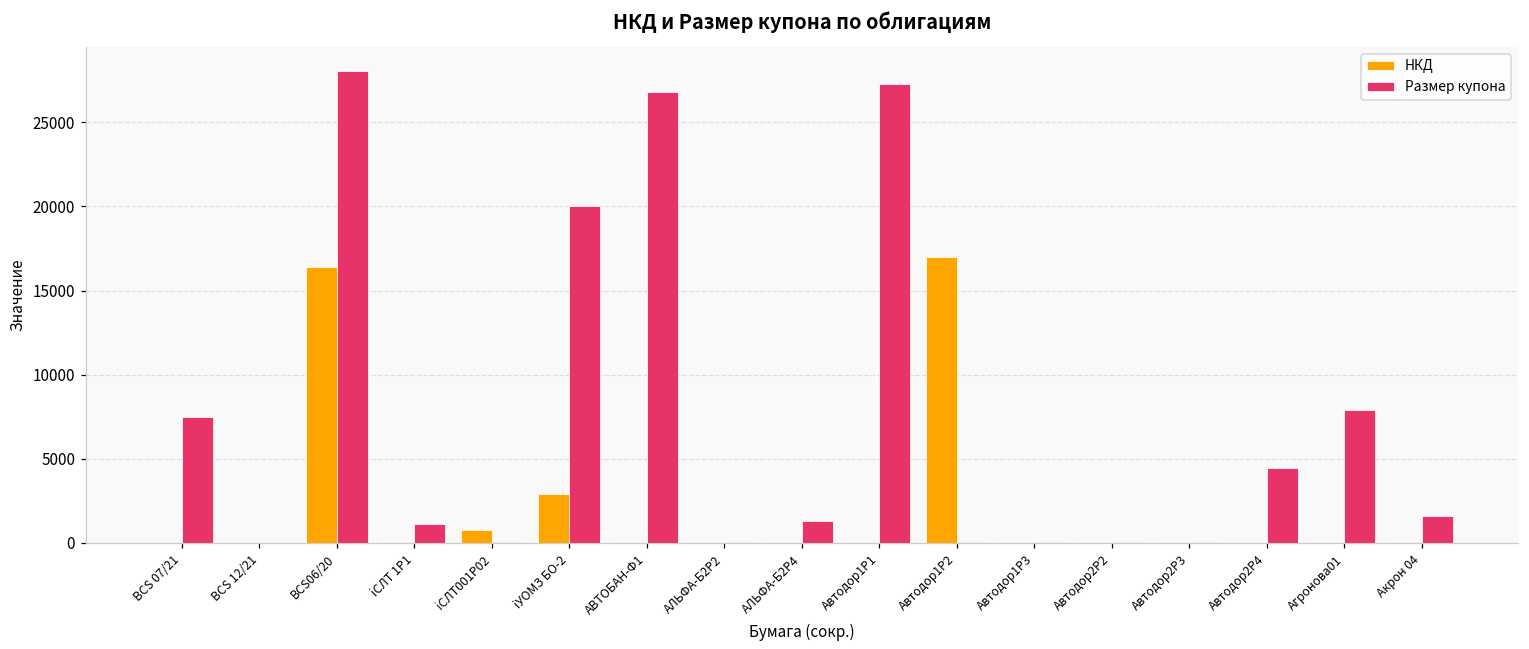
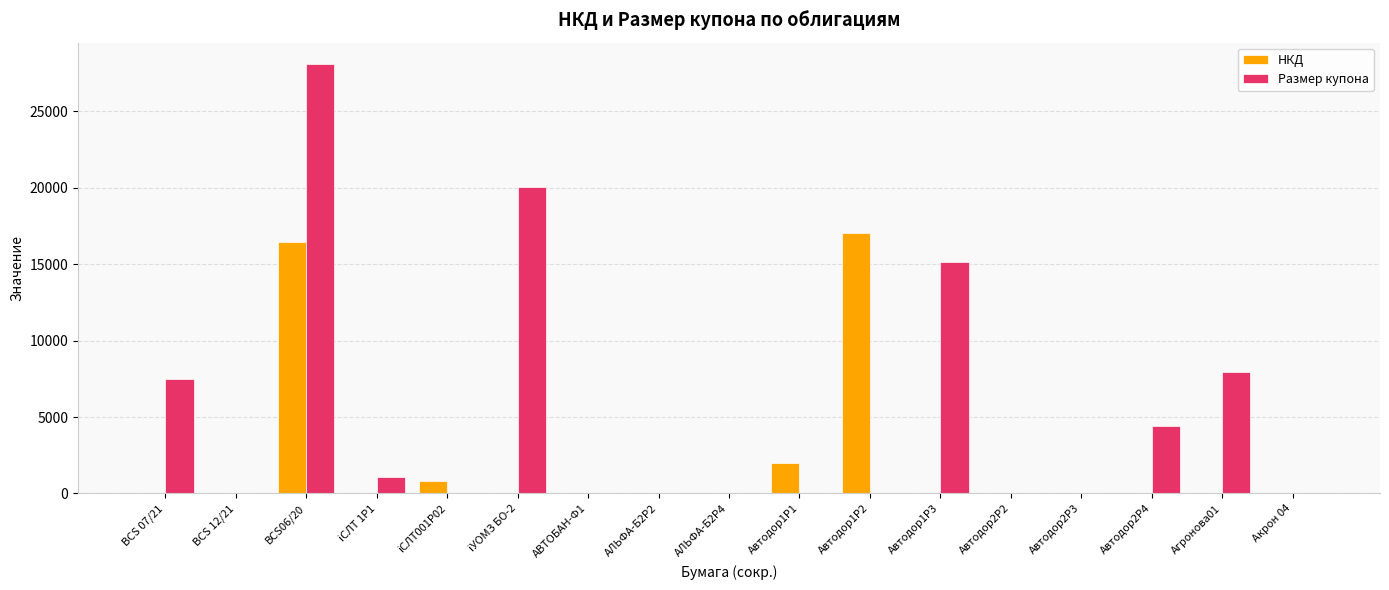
  {
    "НКД": {
      "BCS 07/21": 0,
      "BCS 12/21": 0,
      "BCS06/20": 16400,
      "iСЛТ001P02": 800,
-     "iУОМЗ БО-2": 2900,
-     "Автодор1P1": 0,
+     "iУОМЗ БО-2": 0,
+     "Автодор1P1": 2000,
      "Автодор1P2": 17000
    },
    "Размер купона": {
      "BCS 07/21": 7500,
      "BCS 12/21": 0,
      "BCS06/20": 28100,
      "iСЛТ 1Р1": 1100,
      "iУОМЗ БО-2": 20000,
-     "АВТОБАН-Ф1": 26800,
-     "АЛЬФА-Б2Р4": 1300,
-     "Автодор1P1": 27300,
-     "Автодор1Р3": 0,
+     "АВТОБАН-Ф1": 100,
+     "АЛЬФА-Б2Р4": 0,
+     "Автодор1P1": 100,
+     "Автодор1Р3": 15200,
      "Автодор2Р4": 4400,
      "Агронова01": 7900,
-     "Акрон 04": 1600
+     "Акрон 04": 100
    }
  }
